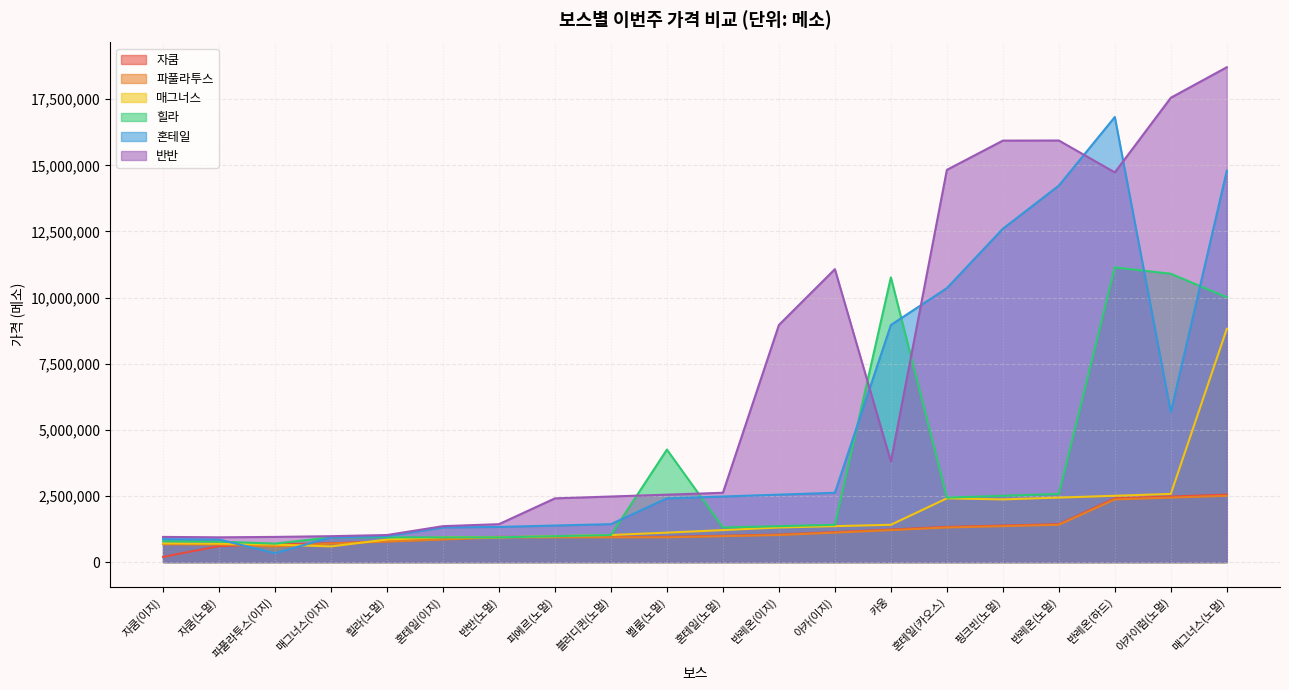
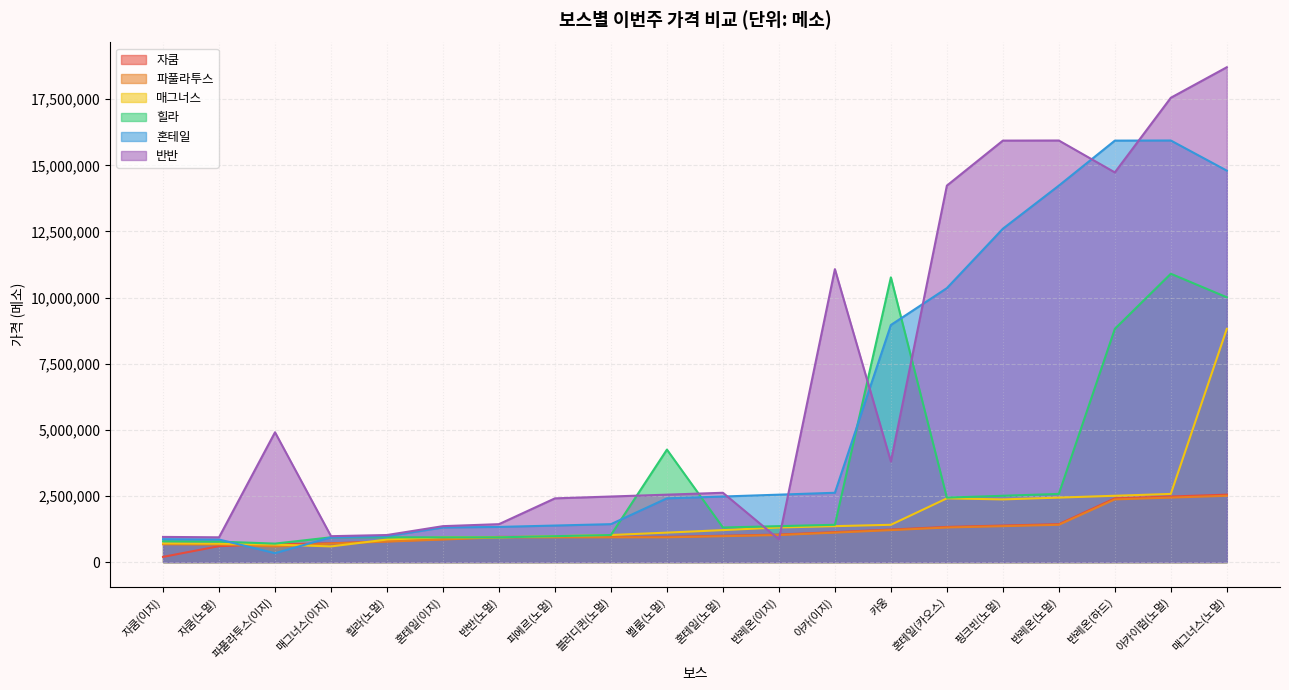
  {
    "힐라": {
      "벨룸(노멀)": "4,300,000",
      "혼테일(노멀)": "1,300,000",
      "카웅": "10,800,000",
      "핑크빈(노멀)": "2,500,000",
      "반레온(노멀)": "2,600,000",
-     "반레온(하드)": "11,100,000",
+     "반레온(하드)": "8,800,000",
      "아카이럼(노멀)": "10,900,000",
      "매그너스(노멀)": "10,000,000"
    },
    "혼테일": {
      "파풀라투스(이지)": "300,000",
      "반반(노멀)": "1,300,000",
      "피에르(노멀)": "1,400,000",
      "블러디퀸(노멀)": "1,400,000",
      "벨룸(노멀)": "2,400,000",
      "혼테일(노멀)": "2,500,000",
      "반레온(이지)": "2,500,000",
      "아카(이지)": "2,600,000",
      "카웅": "9,000,000",
      "혼테일(카오스)": "10,400,000",
      "핑크빈(노멀)": "12,600,000",
      "반레온(노멀)": "14,200,000",
-     "반레온(하드)": "16,800,000",
-     "아카이럼(노멀)": "5,700,000",
+     "반레온(하드)": "15,900,000",
+     "아카이럼(노멀)": "15,900,000",
      "매그너스(노멀)": "14,800,000"
    },
    "반반": {
-     "파풀라투스(이지)": "1,000,000",
+     "파풀라투스(이지)": "4,900,000",
      "반반(노멀)": "1,400,000",
      "피에르(노멀)": "2,400,000",
      "블러디퀸(노멀)": "2,500,000",
      "벨룸(노멀)": "2,500,000",
      "혼테일(노멀)": "2,600,000",
-     "반레온(이지)": "9,000,000",
+     "반레온(이지)": "900,000",
      "아카(이지)": "11,100,000",
      "카웅": "3,800,000",
-     "혼테일(카오스)": "14,800,000",
+     "혼테일(카오스)": "14,200,000",
      "핑크빈(노멀)": "15,900,000",
      "반레온(노멀)": "15,900,000",
      "반레온(하드)": "14,700,000",
      "아카이럼(노멀)": "17,600,000",
      "매그너스(노멀)": "18,700,000"
    }
  }
